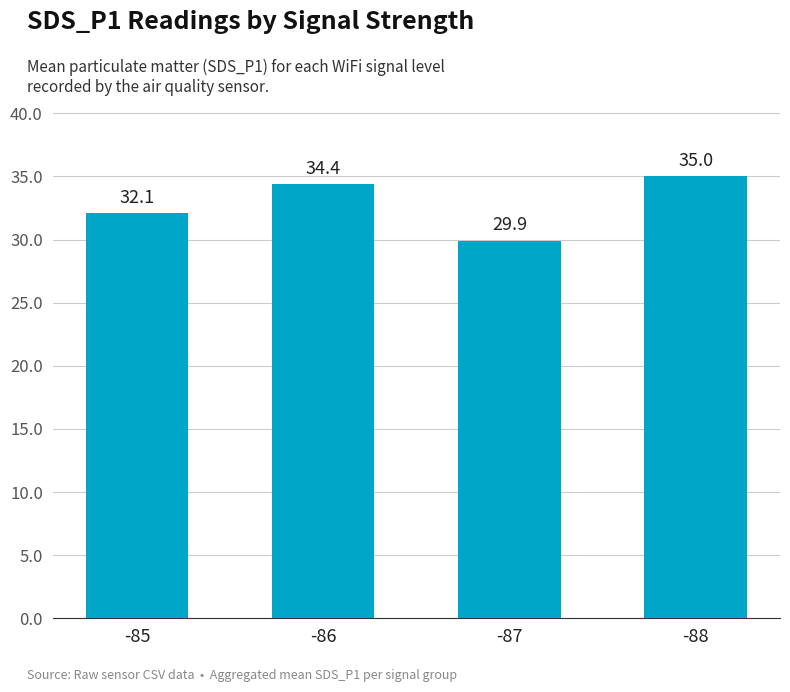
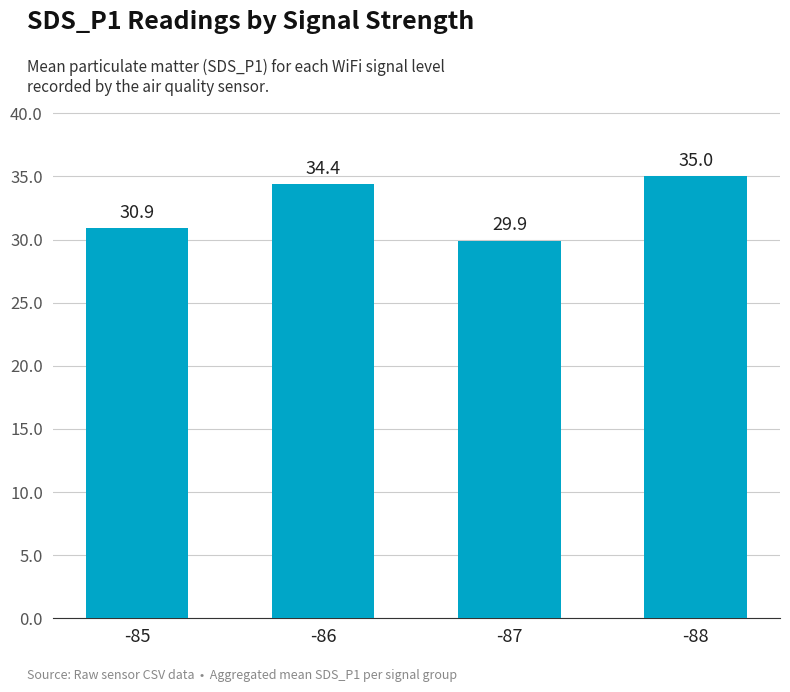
  {
-   "-85": 32.1,
+   "-85": 30.9,
    "-86": 34.4,
    "-87": 29.9,
    "-88": 35.0
  }
